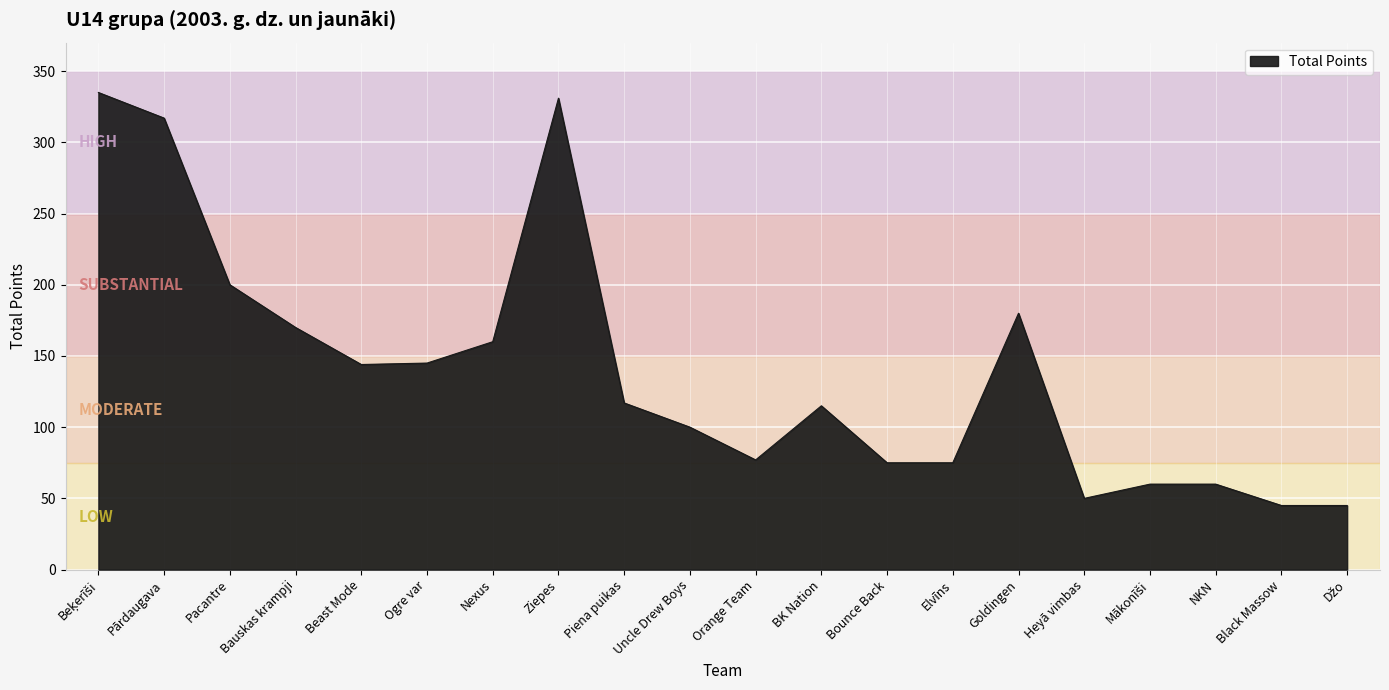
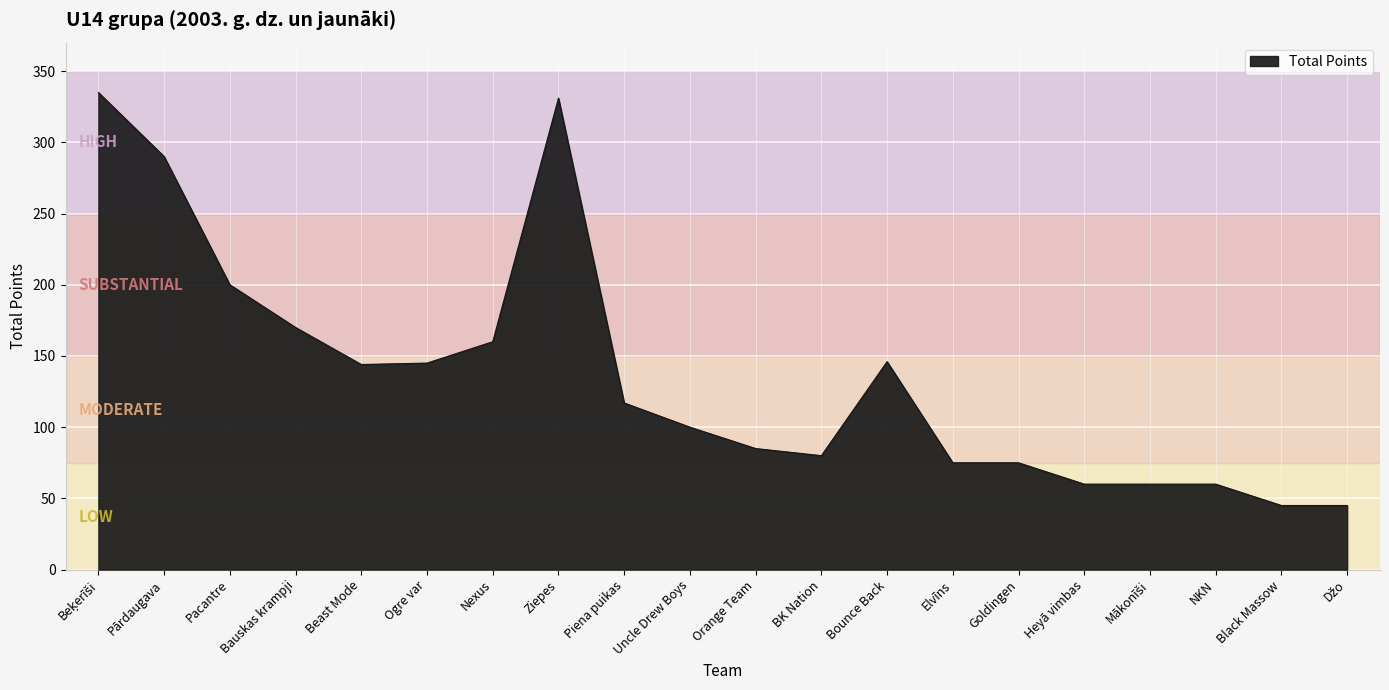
  {
    "Beķerīši": 335,
-   "Pārdaugava": 317,
+   "Pārdaugava": 290,
    "Pacantre": 200,
    "Bauskas krampji": 170,
    "Beast Mode": 144,
    "Ogre var": 145,
    "Nexus": 160,
    "Ziepes": 331,
    "Piena puikas": 117,
    "Uncle Drew Boys": 100,
-   "Orange Team": 77,
-   "BK Nation": 115,
-   "Bounce Back": 75,
+   "Orange Team": 85,
+   "BK Nation": 80,
+   "Bounce Back": 146,
    "Elvīns": 75,
-   "Goldingen": 180,
-   "Heyā vimbas": 50,
+   "Goldingen": 75,
+   "Heyā vimbas": 60,
    "Mākonīši": 60,
    "NKN": 60,
    "Black Massow": 45,
    "Džo": 45
  }
